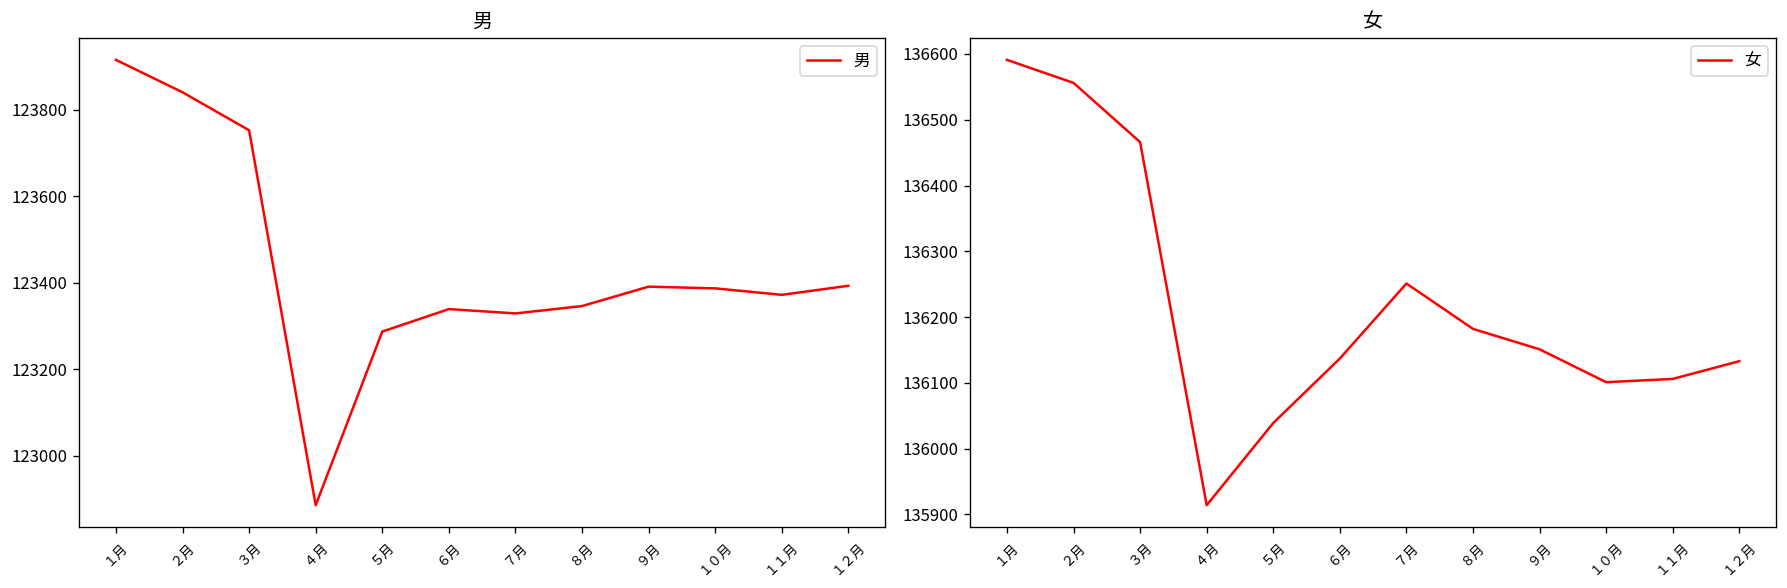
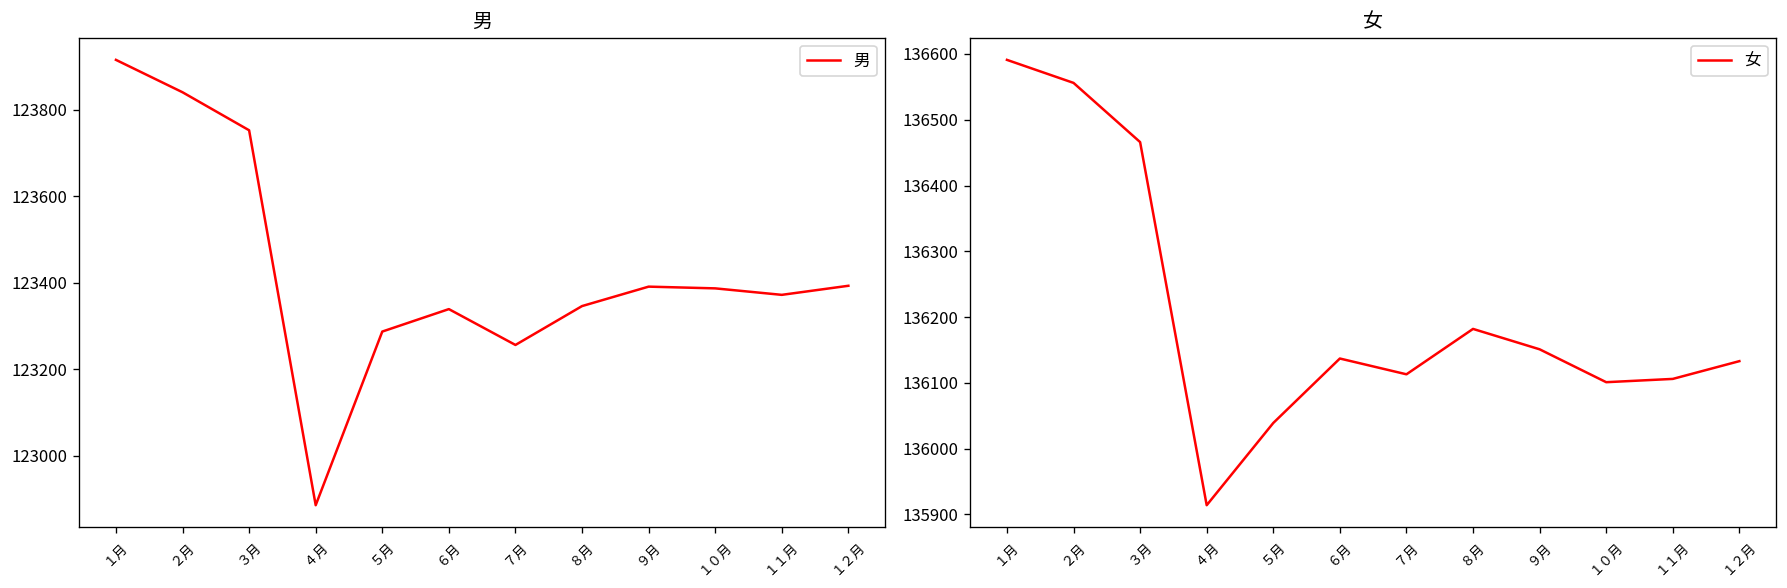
  {
    "男": {
      "１月": 123920,
      "２月": 123840,
      "３月": 123750,
      "４月": 122890,
      "５月": 123290,
      "６月": 123340,
-     "７月": 123330,
+     "７月": 123260,
      "８月": 123350,
      "９月": 123390,
      "１０月": 123390,
      "１１月": 123370,
      "１２月": 123390
    },
    "女": {
      "１月": 136590,
      "２月": 136560,
      "３月": 136470,
      "４月": 135910,
      "５月": 136040,
      "６月": 136140,
-     "７月": 136250,
+     "７月": 136110,
      "８月": 136180,
      "９月": 136150,
      "１０月": 136100,
      "１１月": 136110,
      "１２月": 136130
    }
  }
